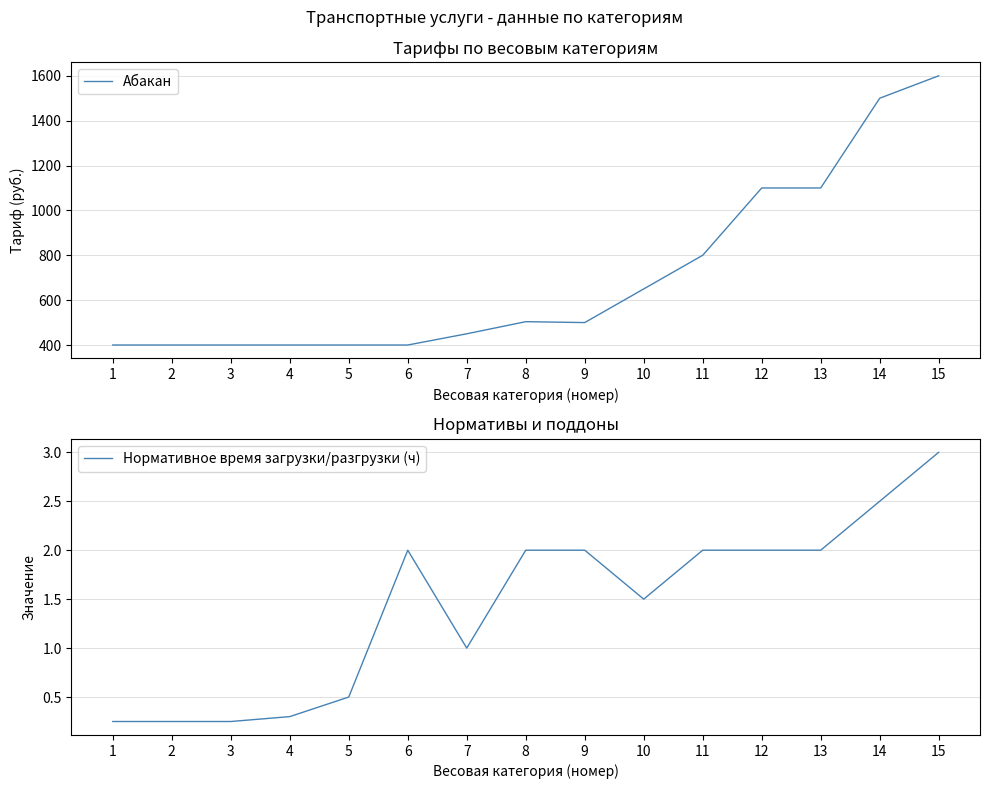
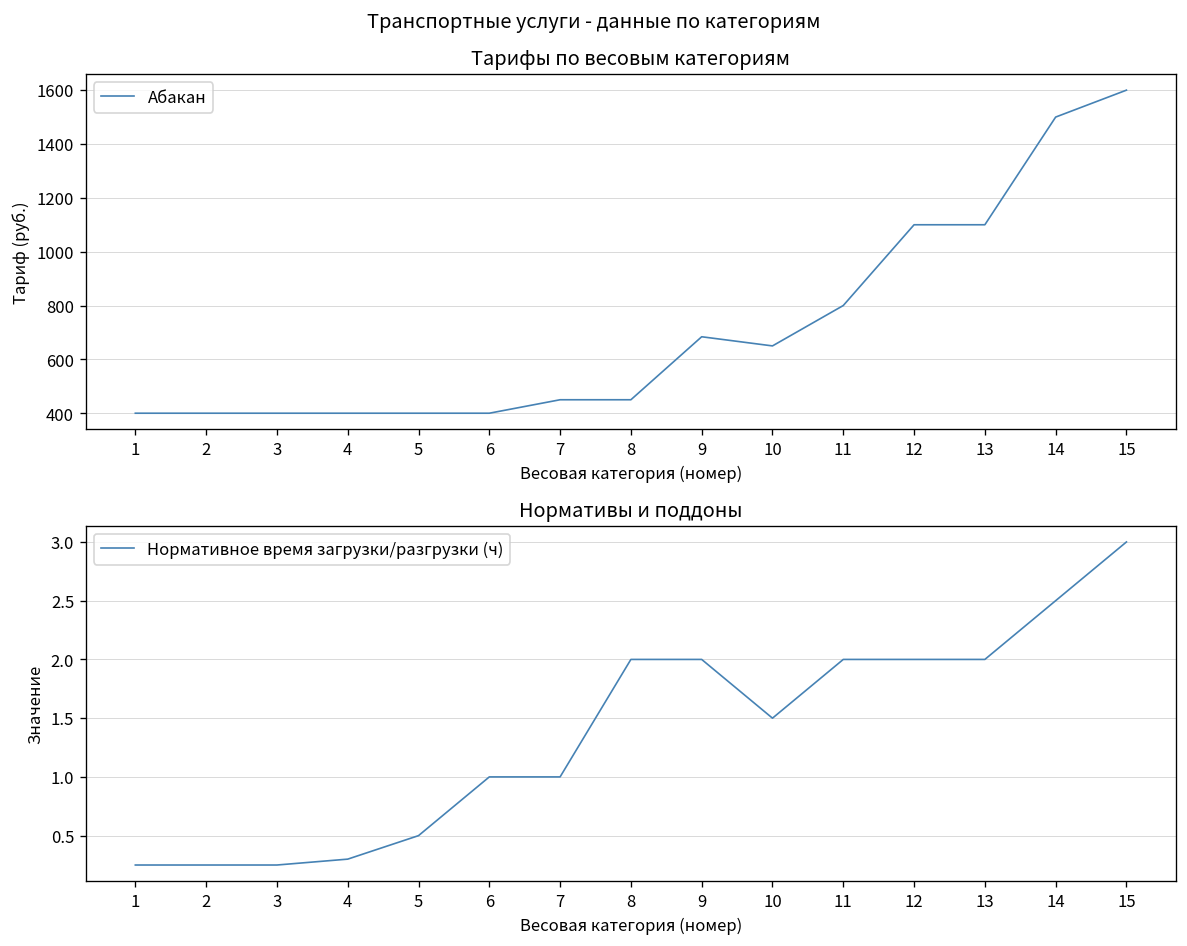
  {
    "Тарифы по весовым категориям": {
      "1": 400,
      "2": 400,
      "3": 400,
      "4": 400,
      "5": 400,
      "6": 400,
      "7": 450,
-     "8": 500,
-     "9": 500,
+     "8": 450,
+     "9": 680,
      "10": 650,
      "11": 800,
      "12": 1100,
      "13": 1100,
      "14": 1500,
      "15": 1600
    },
    "Нормативы и поддоны": {
      "1": 0.3,
      "2": 0.3,
      "3": 0.3,
      "4": 0.3,
      "5": 0.5,
-     "6": 2,
+     "6": 1,
      "7": 1,
      "8": 2,
      "9": 2,
      "10": 1.5,
      "11": 2,
      "12": 2,
      "13": 2,
      "14": 2.5,
      "15": 3
    }
  }
